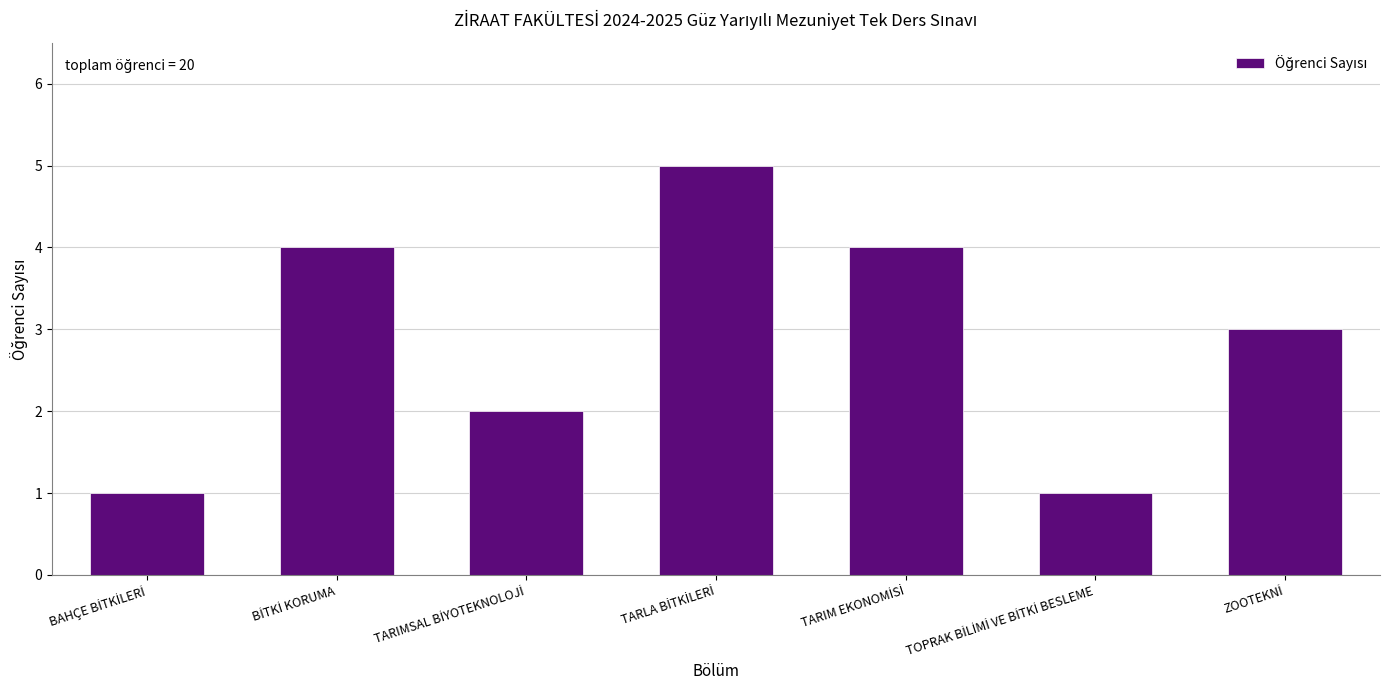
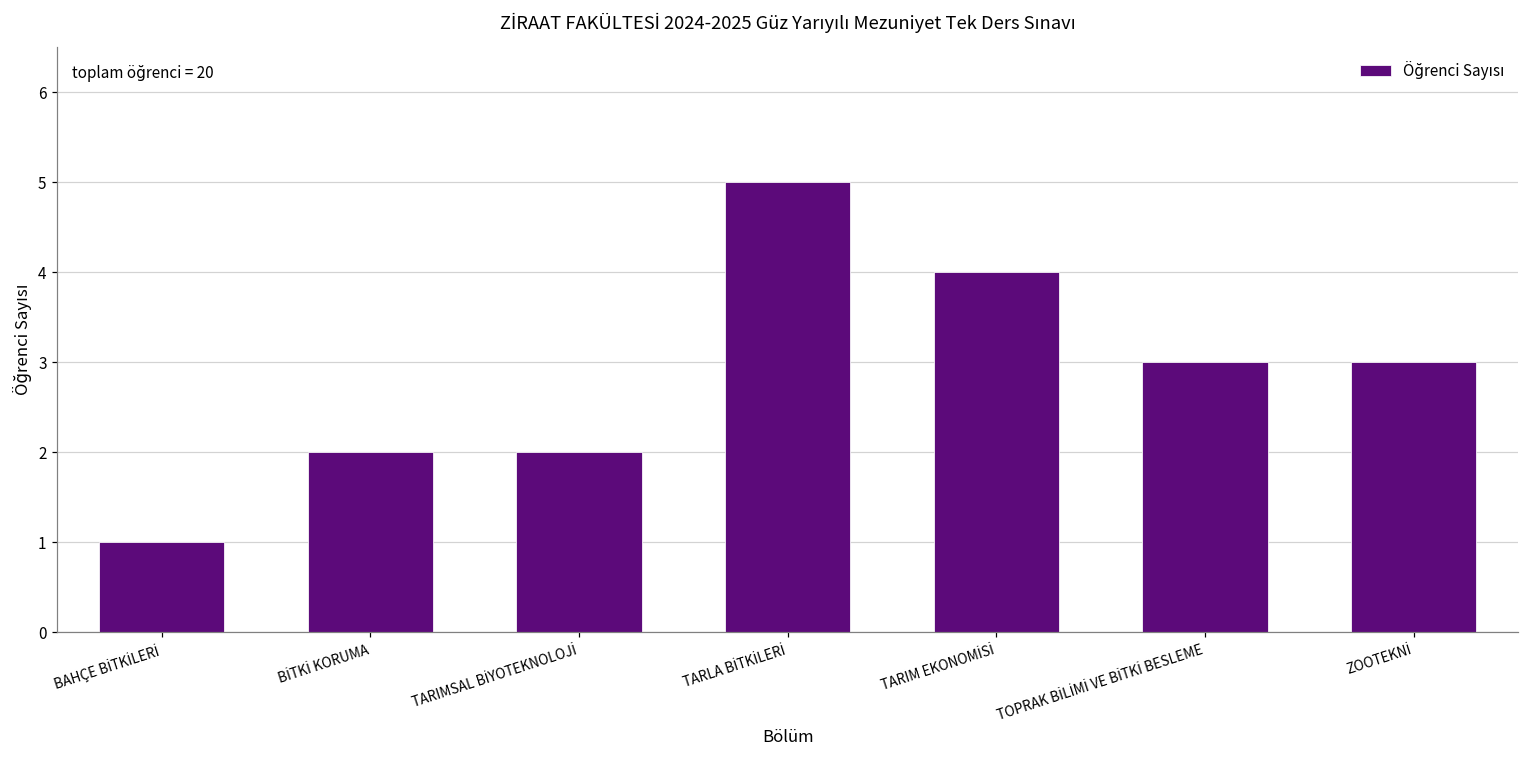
  {
    "BAHÇE BİTKİLERİ": 1,
-   "BİTKİ KORUMA": 4,
+   "BİTKİ KORUMA": 2,
    "TARIMSAL BİYOTEKNOLOJİ": 2,
    "TARLA BİTKİLERİ": 5,
    "TARIM EKONOMİSİ": 4,
-   "TOPRAK BİLİMİ VE BİTKİ BESLEME": 1,
+   "TOPRAK BİLİMİ VE BİTKİ BESLEME": 3,
    "ZOOTEKNİ": 3
  }
